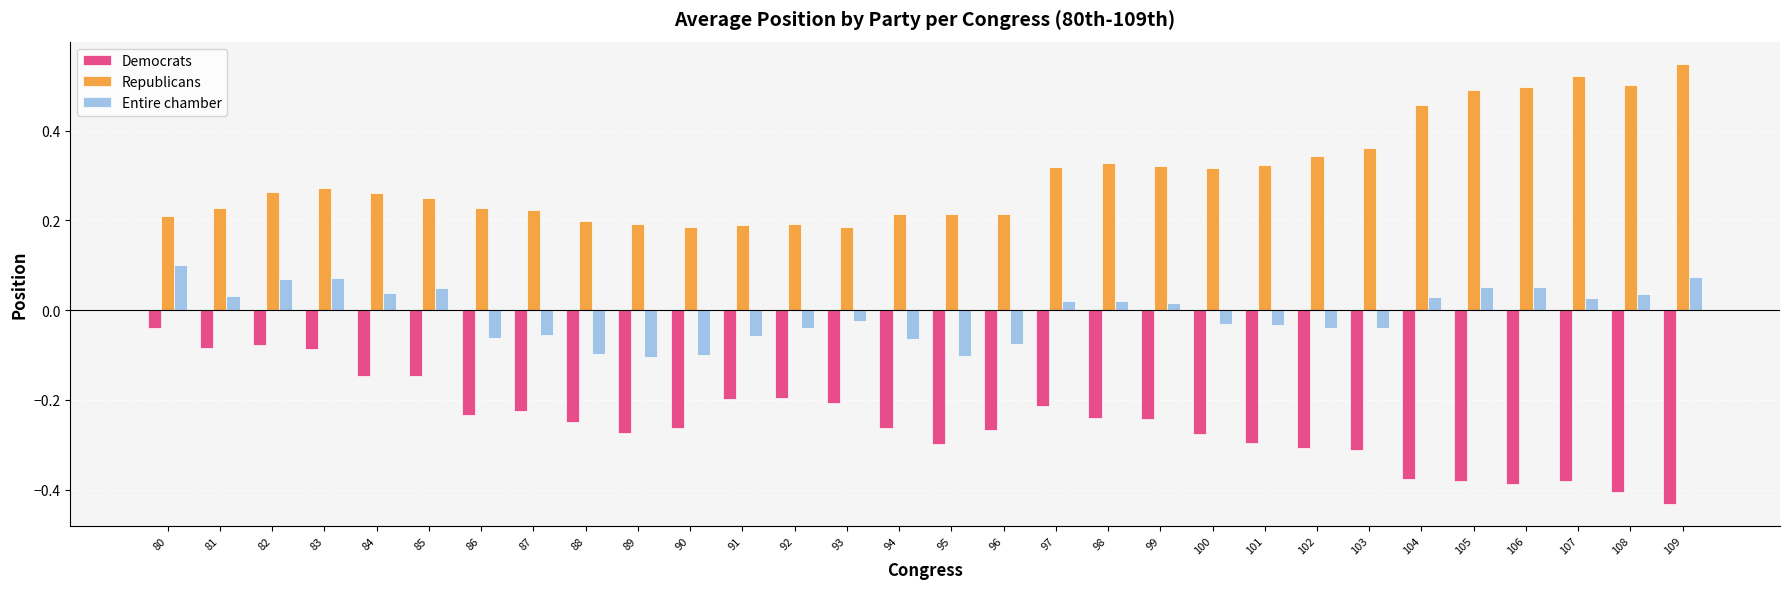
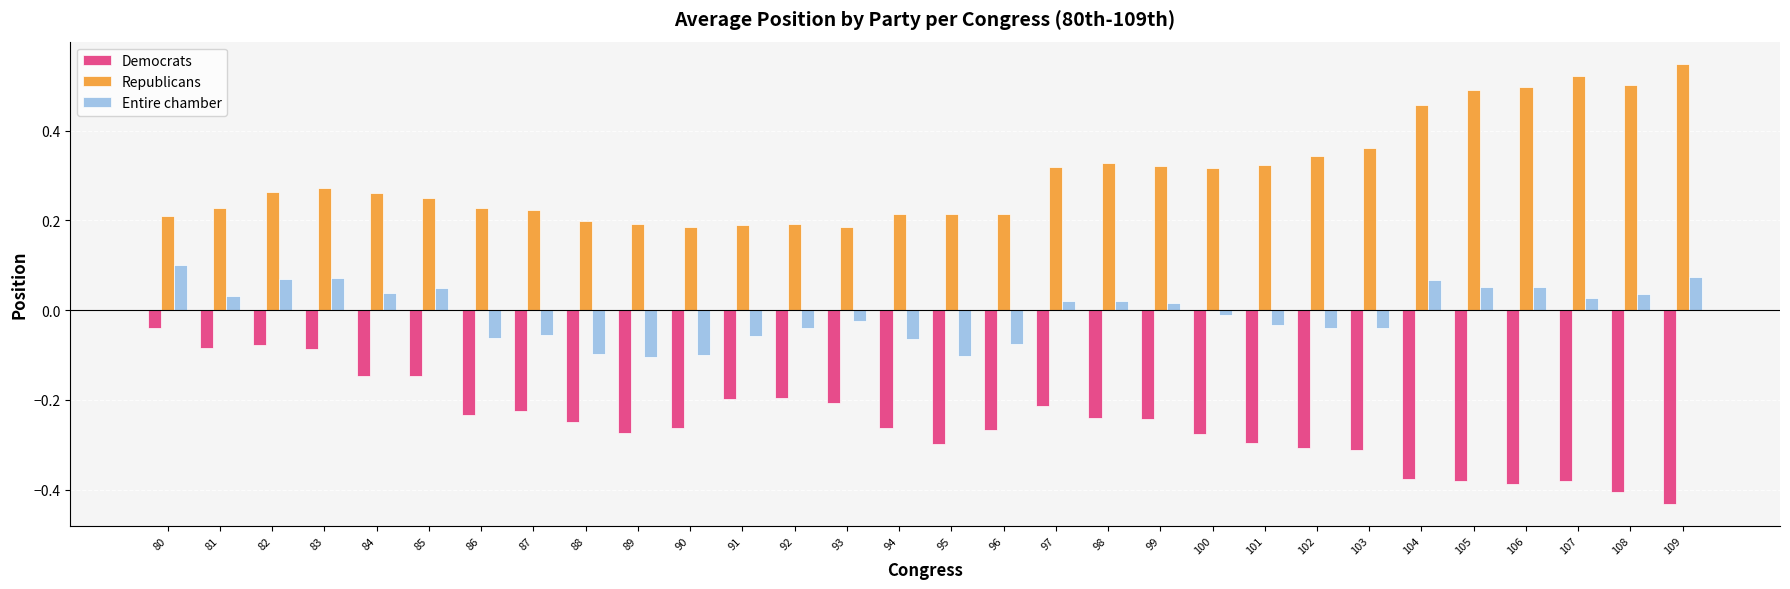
  {
    "Democrats": {
      "80": -0.04,
      "81": -0.08,
      "82": -0.08,
      "83": -0.09,
      "84": -0.15,
      "85": -0.15,
      "86": -0.23,
      "87": -0.23,
      "88": -0.25,
      "89": -0.27,
      "90": -0.26,
      "91": -0.20,
      "92": -0.20,
      "93": -0.21,
      "94": -0.26,
      "95": -0.30,
      "96": -0.27,
      "97": -0.21,
      "98": -0.24,
      "99": -0.24,
      "100": -0.28,
      "101": -0.30,
      "102": -0.31,
      "103": -0.31,
      "104": -0.38,
      "105": -0.38,
      "106": -0.39,
      "107": -0.38,
      "108": -0.41,
      "109": -0.43
    },
    "Republicans": {
      "80": 0.21,
      "81": 0.23,
      "82": 0.26,
      "83": 0.27,
      "84": 0.26,
      "85": 0.25,
      "86": 0.23,
      "87": 0.22,
      "88": 0.20,
      "89": 0.19,
      "90": 0.19,
      "91": 0.19,
      "92": 0.19,
      "93": 0.18,
      "94": 0.21,
      "95": 0.21,
      "96": 0.21,
      "97": 0.32,
      "98": 0.33,
      "99": 0.32,
      "100": 0.32,
      "101": 0.32,
      "102": 0.34,
      "103": 0.36,
      "104": 0.46,
      "105": 0.49,
      "106": 0.50,
      "107": 0.52,
      "108": 0.50,
      "109": 0.55
    },
    "Entire chamber": {
      "80": 0.10,
      "81": 0.03,
      "82": 0.07,
      "83": 0.07,
      "84": 0.04,
      "85": 0.05,
      "86": -0.06,
      "87": -0.06,
      "88": -0.10,
      "89": -0.10,
      "90": -0.10,
      "91": -0.06,
      "92": -0.04,
      "93": -0.03,
      "94": -0.07,
      "95": -0.10,
      "96": -0.08,
      "97": 0.02,
      "98": 0.02,
      "99": 0.02,
-     "100": -0.03,
+     "100": -0.01,
      "101": -0.03,
      "102": -0.04,
      "103": -0.04,
-     "104": 0.03,
+     "104": 0.07,
      "105": 0.05,
      "106": 0.05,
      "107": 0.03,
      "108": 0.04,
      "109": 0.07
    }
  }
